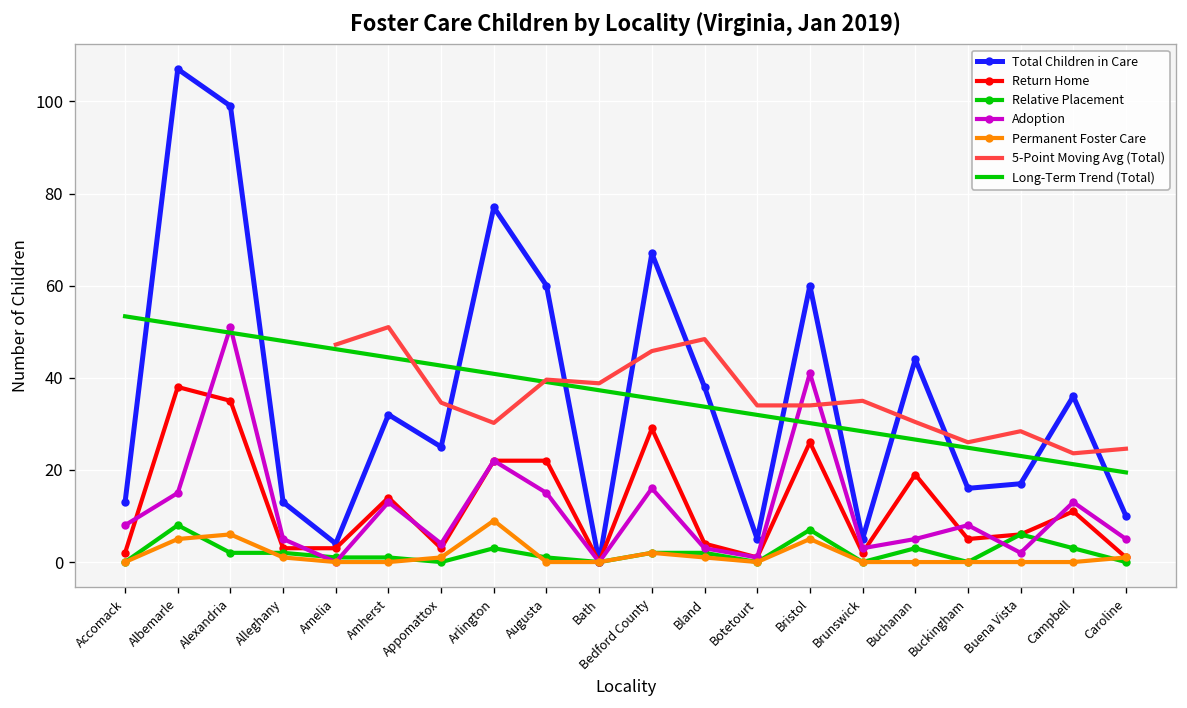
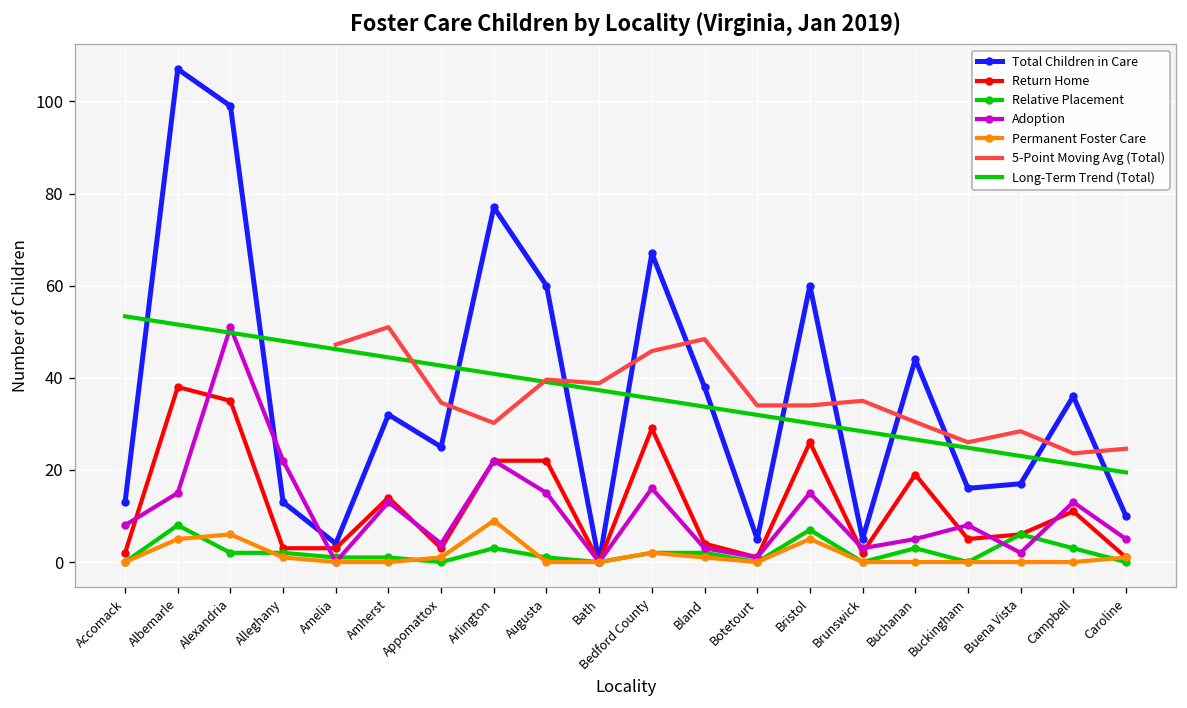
  {
    "Total Children in Care": {
      "Accomack": 13,
      "Albemarle": 107,
      "Alexandria": 99,
      "Alleghany": 13,
      "Amelia": 4,
      "Amherst": 32,
      "Appomattox": 25,
      "Arlington": 77,
      "Augusta": 60,
      "Bedford County": 67,
      "Bland": 38,
      "Botetourt": 5,
      "Bristol": 60,
      "Brunswick": 5,
      "Buchanan": 44,
      "Buckingham": 16,
      "Buena Vista": 17,
      "Campbell": 36,
      "Caroline": 10
    },
    "Return Home": {
      "Accomack": 2,
      "Albemarle": 38,
      "Alexandria": 35,
      "Alleghany": 3,
      "Amelia": 3,
      "Amherst": 14,
      "Appomattox": 3,
      "Augusta": 22,
      "Bedford County": 29,
      "Bland": 4,
      "Bristol": 26,
      "Brunswick": 2,
      "Buchanan": 19,
      "Buckingham": 5,
      "Campbell": 11
    },
    "Adoption": {
      "Accomack": 8,
      "Albemarle": 15,
      "Alexandria": 51,
-     "Alleghany": 5,
+     "Alleghany": 22,
      "Amherst": 13,
      "Appomattox": 4,
      "Augusta": 15,
      "Bedford County": 16,
      "Bland": 3,
-     "Bristol": 41,
+     "Bristol": 15,
      "Brunswick": 3,
      "Buchanan": 5,
      "Buckingham": 8,
      "Buena Vista": 2,
      "Campbell": 13,
      "Caroline": 5
    },
    "Permanent Foster Care": {
      "Albemarle": 5,
      "Alexandria": 6,
      "Alleghany": 1,
      "Amherst": 0,
      "Appomattox": 1,
      "Arlington": 9,
      "Augusta": 0,
      "Bland": 1,
      "Bristol": 5,
      "Buchanan": 0,
      "Buena Vista": 0,
      "Campbell": 0
    },
    "5-Point Moving Avg (Total)": {
      "Amelia": 47,
      "Amherst": 51,
      "Appomattox": 35,
      "Arlington": 30,
      "Bath": 39,
      "Bedford County": 46,
      "Bland": 48,
      "Botetourt": 34,
      "Bristol": 34,
      "Brunswick": 35,
      "Buchanan": 30,
      "Buckingham": 26,
      "Buena Vista": 28,
      "Campbell": 24,
      "Caroline": 25
    }
  }
